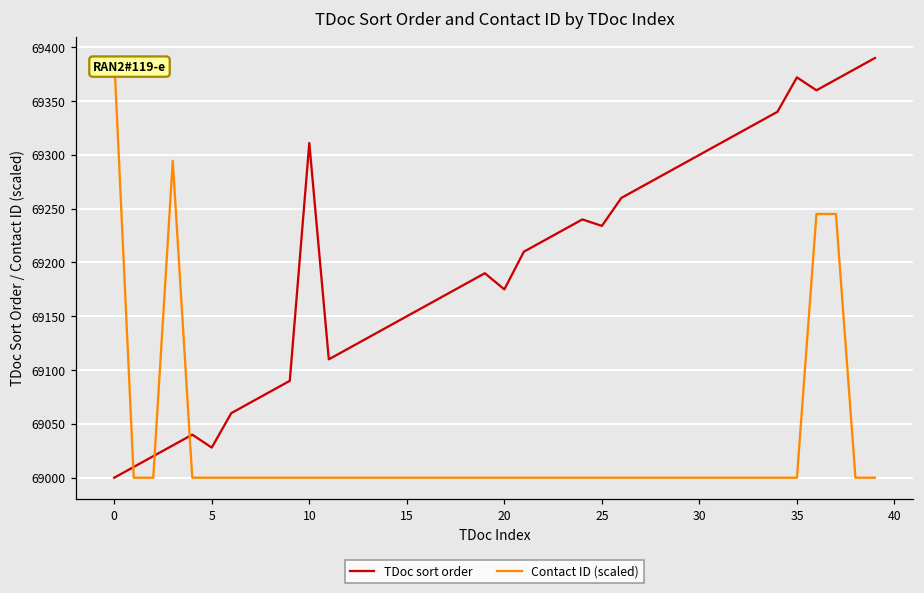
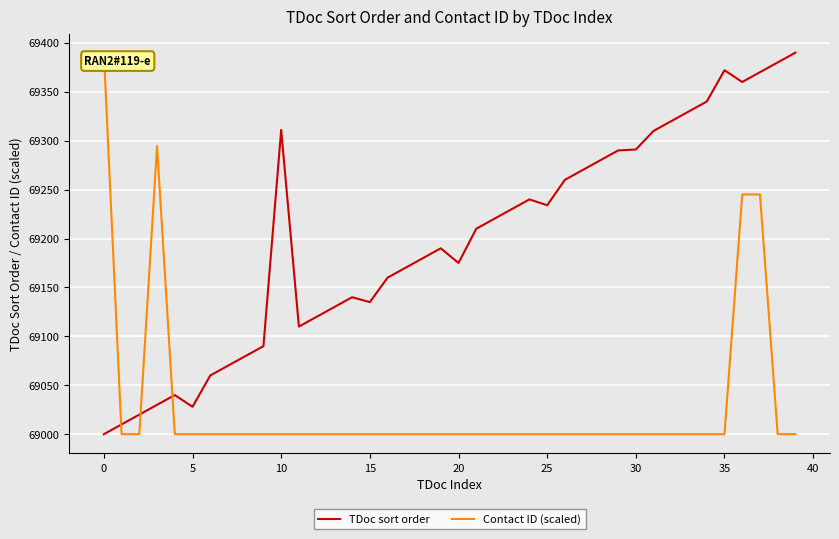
  {
    "TDoc sort order": {
      "0": 69000,
      "5": 69030,
      "10": 69310,
-     "15": 69150,
+     "15": 69140,
      "20": 69180,
      "25": 69230,
-     "30": 69300,
+     "30": 69290,
      "35": 69370
    },
    "Contact ID (scaled)": {
      "5": 69000,
      "10": 69000,
      "15": 69000,
      "20": 69000,
      "25": 69000,
      "30": 69000,
      "35": 69000
    }
  }
